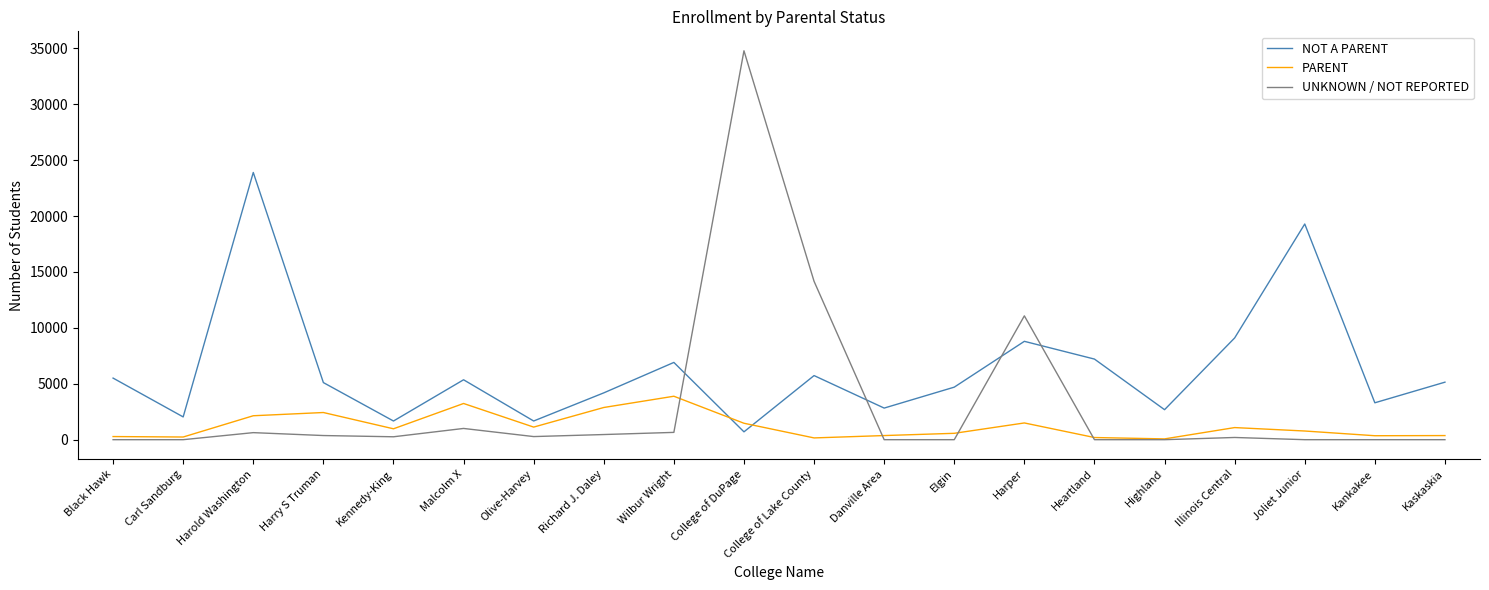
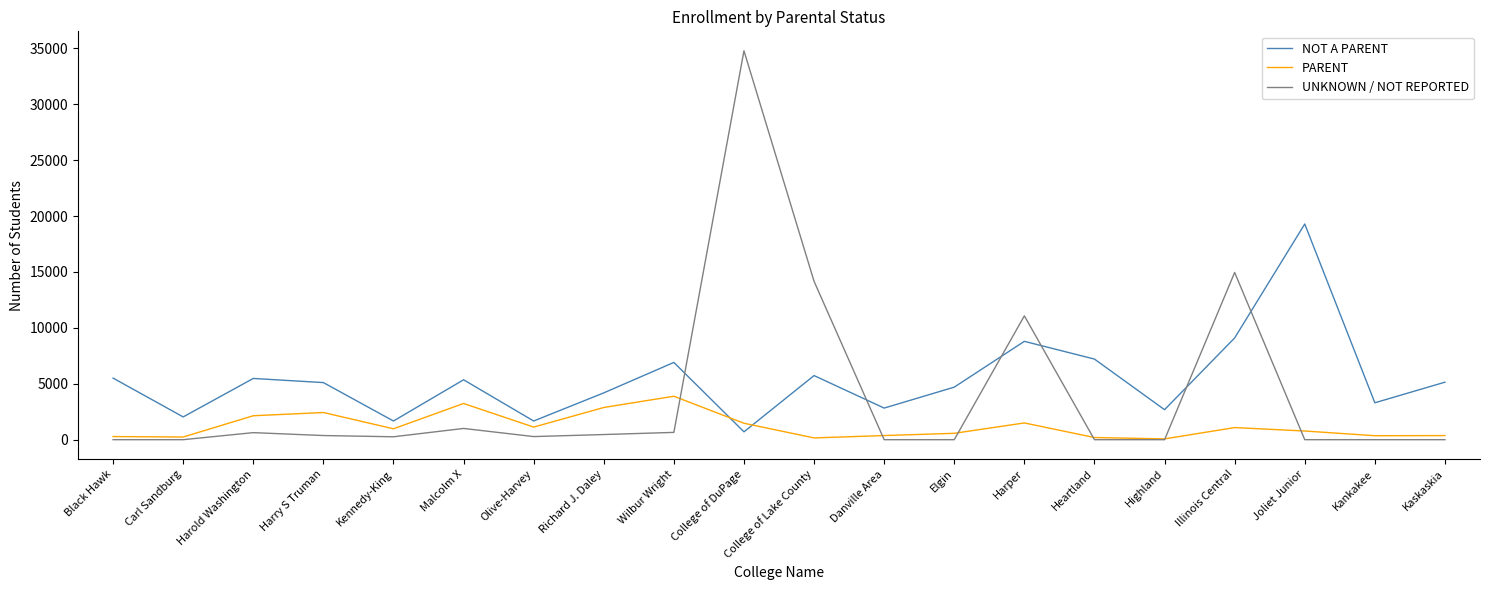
  {
    "NOT A PARENT": {
      "Black Hawk": 5500,
      "Carl Sandburg": 2000,
-     "Harold Washington": 23900,
+     "Harold Washington": 5500,
      "Harry S Truman": 5100,
      "Kennedy-King": 1700,
      "Malcolm X": 5400,
      "Olive-Harvey": 1700,
      "Richard J. Daley": 4200,
      "Wilbur Wright": 6900,
      "College of DuPage": 700,
      "College of Lake County": 5700,
      "Danville Area": 2800,
      "Elgin": 4700,
      "Harper": 8800,
      "Heartland": 7200,
      "Highland": 2700,
      "Illinois Central": 9100,
      "Joliet Junior": 19300,
      "Kankakee": 3300,
      "Kaskaskia": 5100
    },
    "PARENT": {
      "Black Hawk": 300,
      "Carl Sandburg": 200,
      "Harold Washington": 2100,
      "Harry S Truman": 2400,
      "Kennedy-King": 1000,
      "Malcolm X": 3200,
      "Olive-Harvey": 1100,
      "Richard J. Daley": 2900,
      "Wilbur Wright": 3900,
      "College of DuPage": 1500,
      "College of Lake County": 200,
      "Danville Area": 400,
      "Elgin": 600,
      "Harper": 1500,
      "Illinois Central": 1100,
      "Joliet Junior": 800,
      "Kankakee": 400,
      "Kaskaskia": 400
    },
    "UNKNOWN / NOT REPORTED": {
      "Black Hawk": 0,
      "Carl Sandburg": 0,
      "Harold Washington": 600,
      "Harry S Truman": 400,
      "Kennedy-King": 300,
      "Malcolm X": 1000,
      "Olive-Harvey": 300,
      "Richard J. Daley": 500,
      "Wilbur Wright": 700,
      "College of DuPage": 34800,
      "College of Lake County": 14200,
      "Danville Area": 0,
      "Elgin": 0,
      "Harper": 11100,
-     "Illinois Central": 200,
+     "Illinois Central": 15000,
      "Joliet Junior": 0,
      "Kankakee": 0,
      "Kaskaskia": 0
    }
  }
